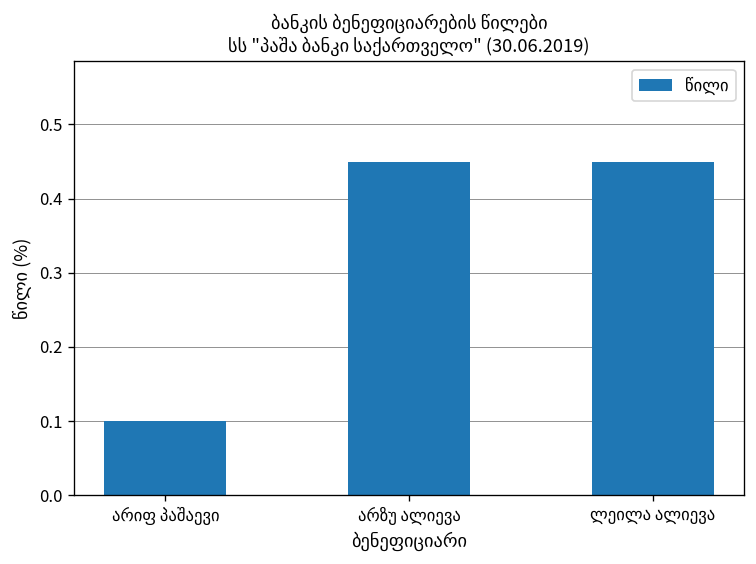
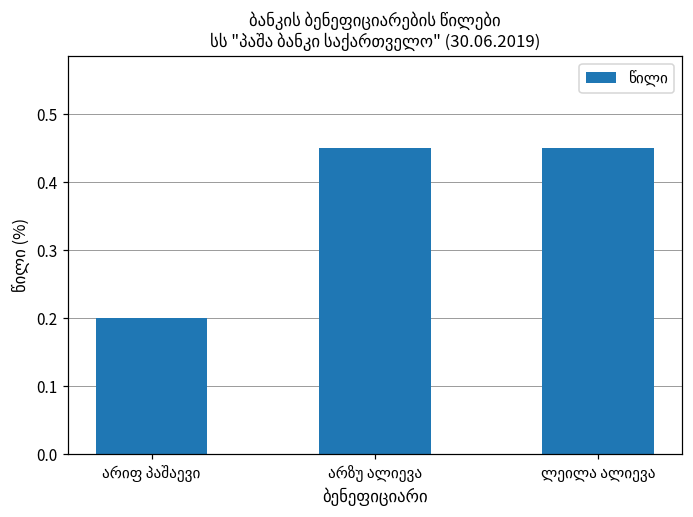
  {
-   "არიფ პაშაევი": 0.1,
+   "არიფ პაშაევი": 0.2,
    "არზუ ალიევა": 0.45,
    "ლეილა ალიევა": 0.45
  }
